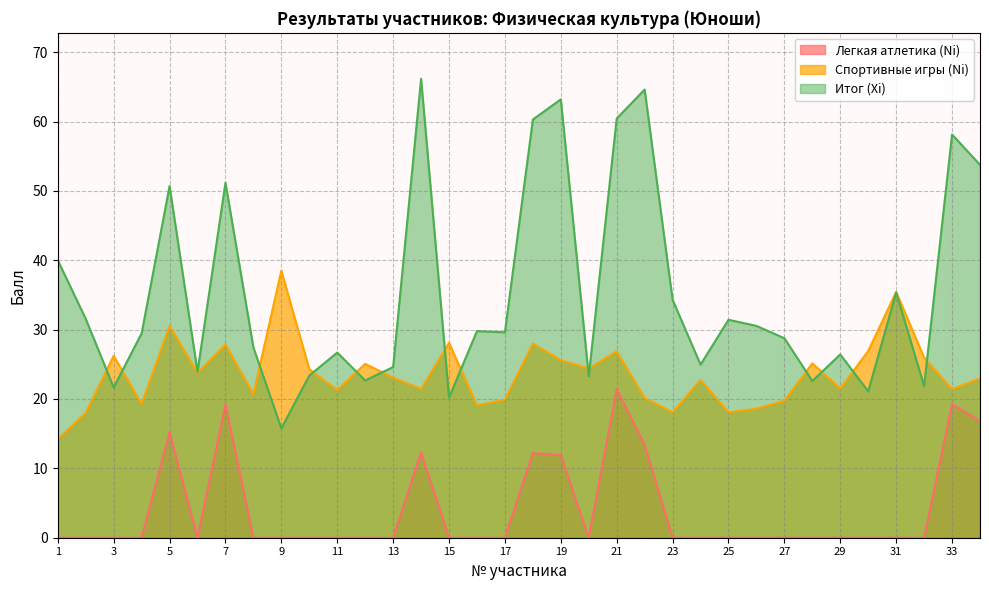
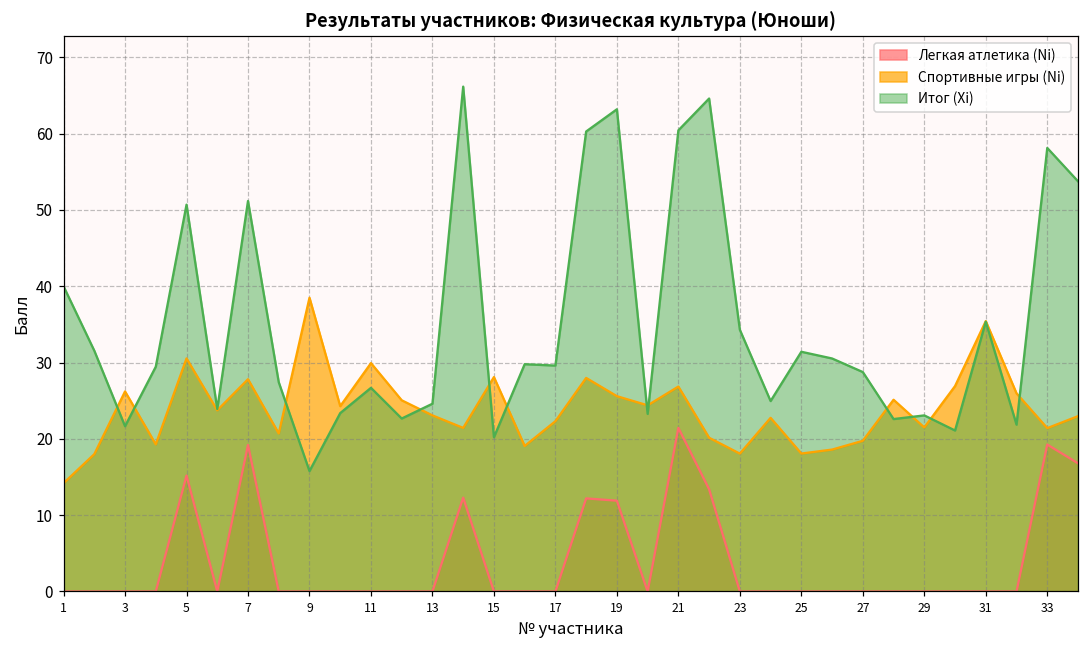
  {
    "Легкая атлетика (Ni)": {
      "1": 0,
      "3": 0,
      "5": 15,
      "7": 19,
      "9": 0,
      "11": 0,
      "13": 0,
      "15": 0,
      "17": 0,
      "19": 12,
      "21": 21,
      "23": 0,
      "25": 0,
      "27": 0,
      "29": 0,
      "31": 0,
      "33": 19
    },
    "Спортивные игры (Ni)": {
      "1": 14,
      "3": 26,
      "5": 31,
      "7": 28,
      "9": 39,
-     "11": 21,
+     "11": 30,
      "13": 23,
      "15": 28,
-     "17": 20,
+     "17": 22,
      "19": 26,
      "21": 27,
      "23": 18,
      "25": 18,
      "27": 20,
      "29": 22,
      "33": 21
    },
    "Итог (Xi)": {
      "1": 40,
      "3": 22,
      "5": 51,
      "7": 51,
      "9": 16,
      "11": 27,
      "13": 25,
      "15": 20,
      "17": 30,
      "19": 63,
      "21": 60,
      "23": 34,
      "25": 31,
      "27": 29,
-     "29": 26,
+     "29": 23,
      "33": 58
    }
  }
